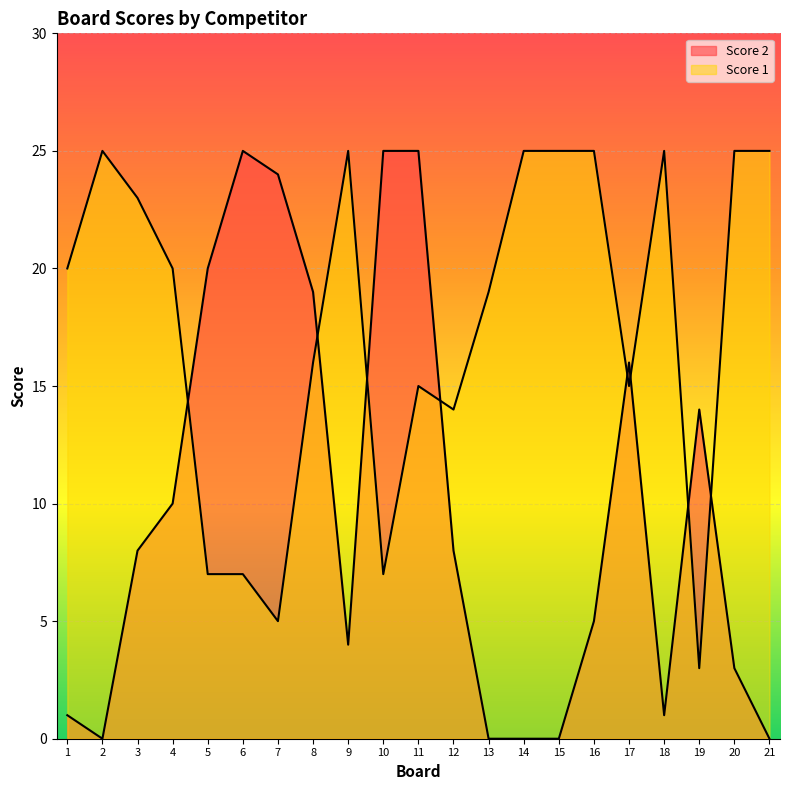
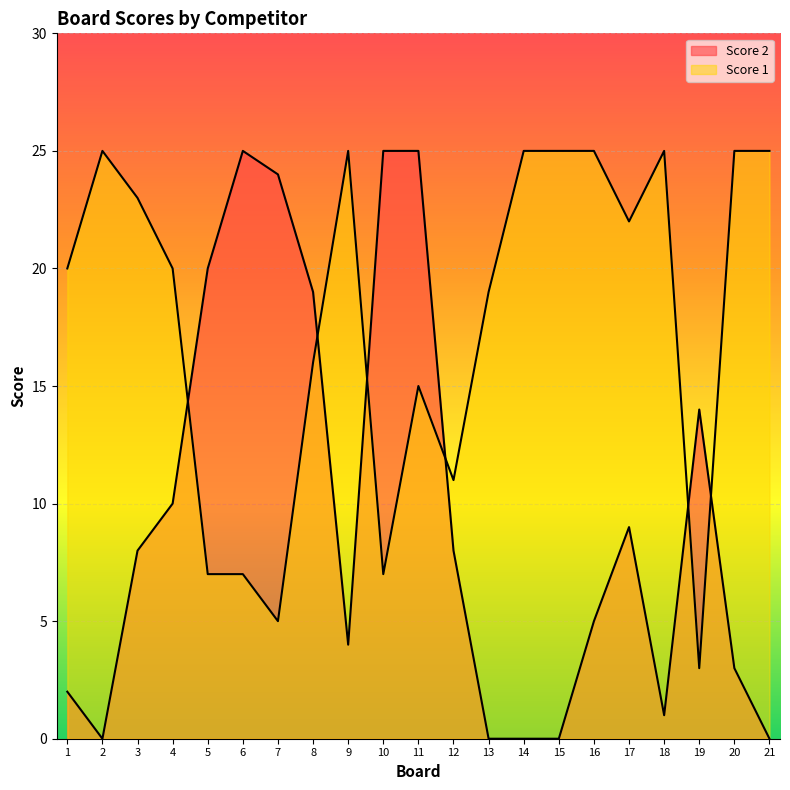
  {
    "Score 2": {
-     "1": 1,
+     "1": 2,
      "2": 0,
      "3": 8,
      "4": 10,
      "5": 20,
      "6": 25,
      "7": 24,
      "8": 19,
      "9": 4,
      "10": 25,
      "11": 25,
      "12": 8,
      "13": 0,
      "14": 0,
      "15": 0,
      "16": 5,
-     "17": 16,
+     "17": 9,
      "18": 1,
      "19": 14,
      "20": 3,
      "21": 0
    },
    "Score 1": {
      "1": 20,
      "2": 25,
      "3": 23,
      "4": 20,
      "5": 7,
      "6": 7,
      "7": 5,
      "8": 16,
      "9": 25,
      "10": 7,
      "11": 15,
-     "12": 14,
+     "12": 11,
      "13": 19,
      "14": 25,
      "15": 25,
      "16": 25,
-     "17": 15,
+     "17": 22,
      "18": 25,
      "19": 3,
      "20": 25,
      "21": 25
    }
  }
